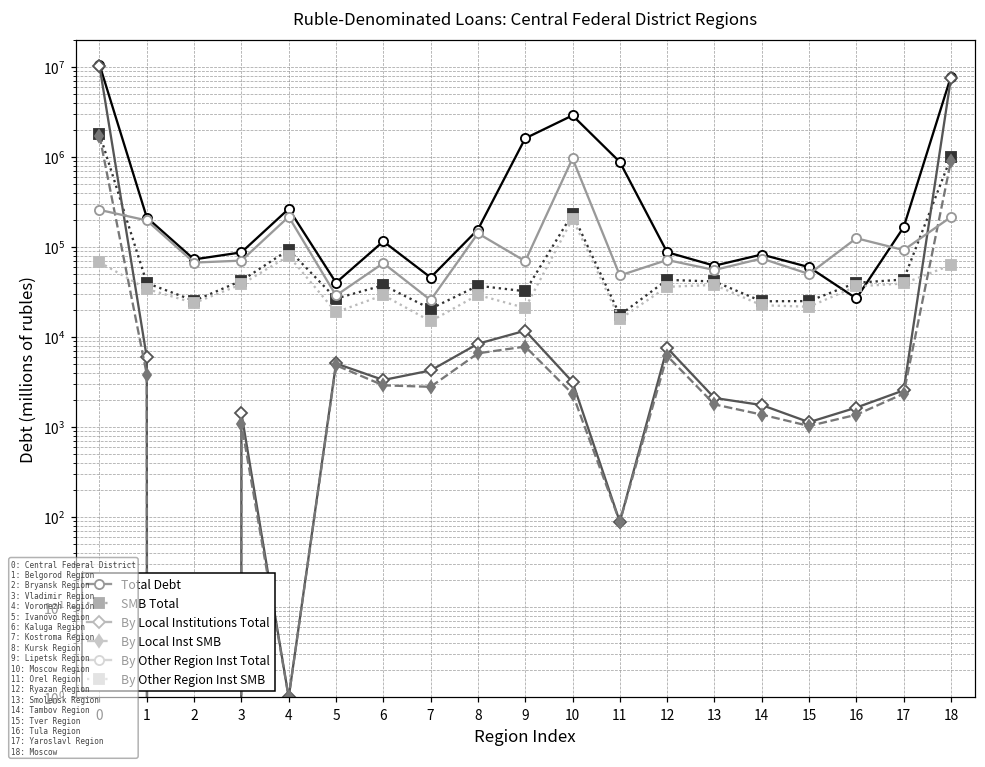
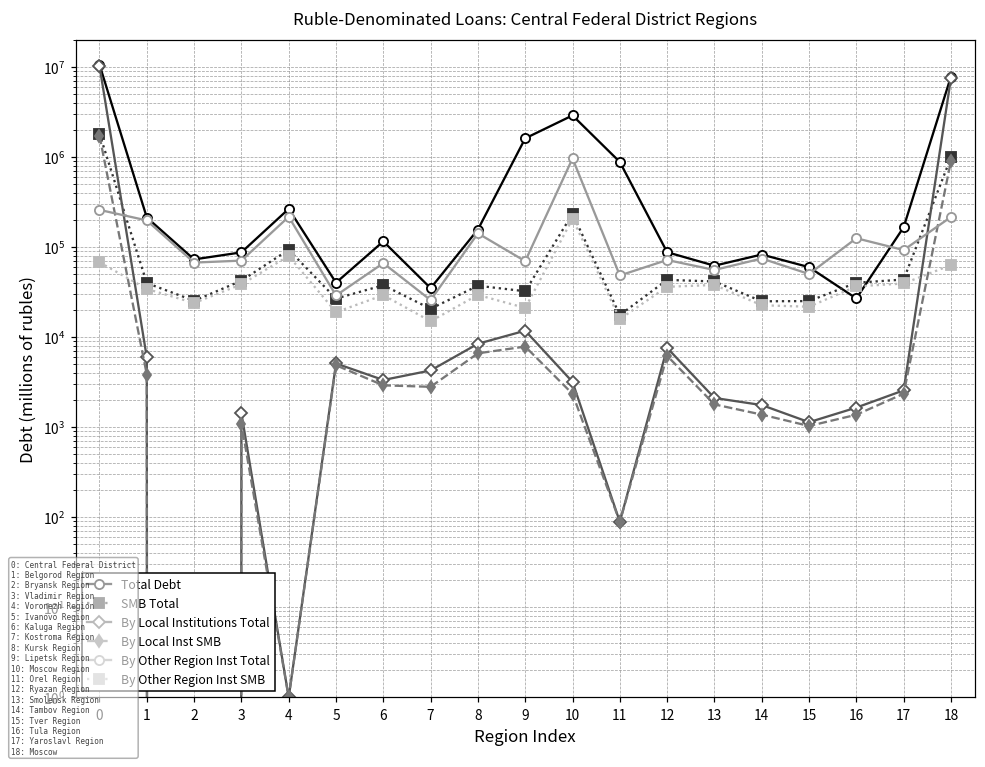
  {
    "Total Debt": {
      "1": 210000,
      "2": 70000,
      "3": 90000,
      "4": 270000,
      "5": 40000,
      "6": 120000,
-     "7": 50000,
+     "7": 35000,
      "8": 160000,
      "9": 1600000,
      "10": 2900000,
      "11": 900000,
      "12": 90000,
      "13": 60000,
      "14": 80000,
      "15": 60000,
      "16": 27000,
      "17": 170000
    }
  }
